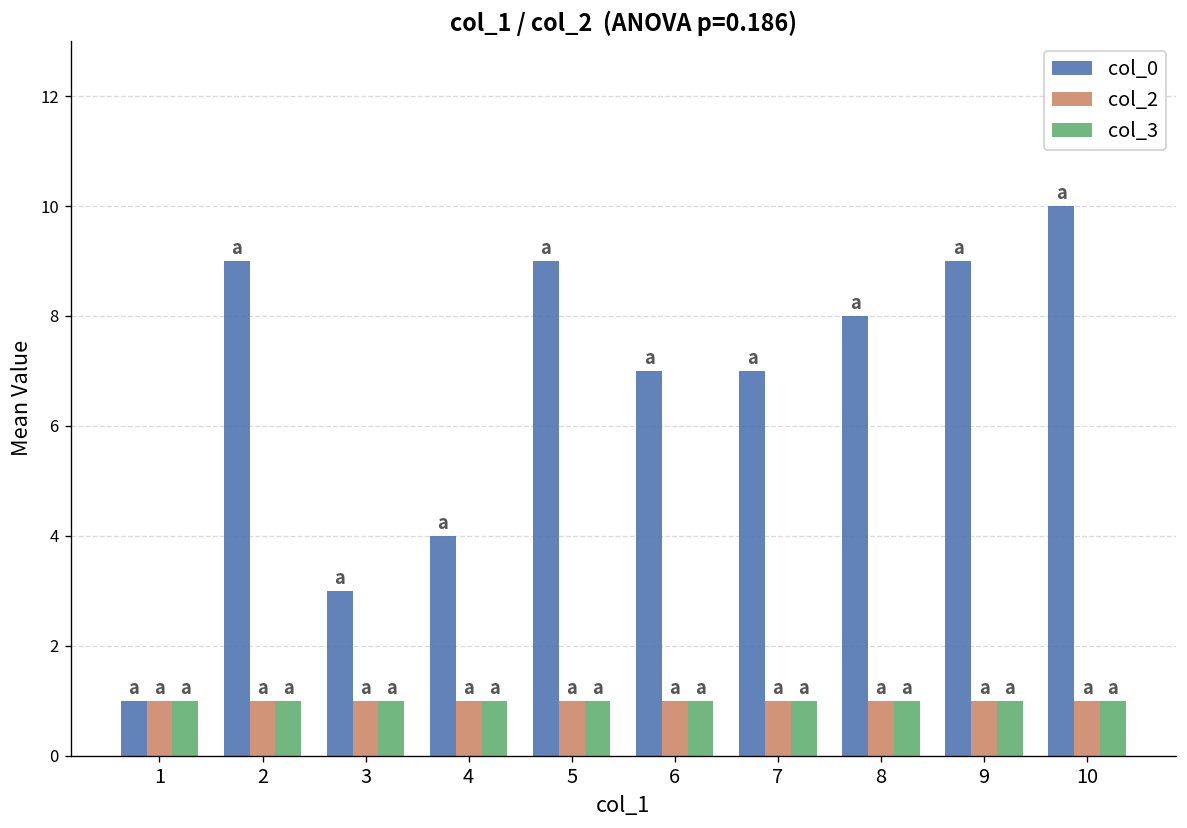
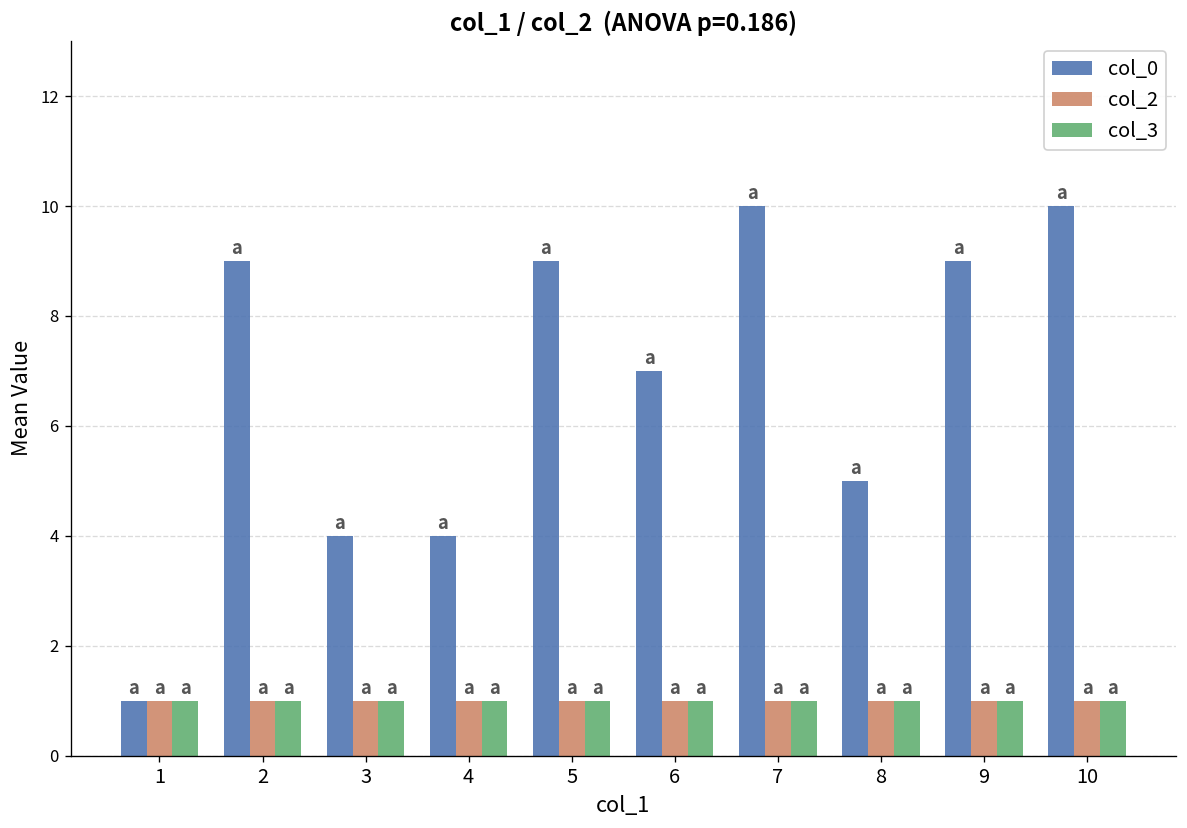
  {
    "col_0": {
      "1": 1,
      "2": 9,
-     "3": 3,
+     "3": 4,
      "4": 4,
      "5": 9,
      "6": 7,
-     "7": 7,
-     "8": 8,
+     "7": 10,
+     "8": 5,
      "9": 9,
      "10": 10
    },
    "col_2": {
      "1": 1,
      "2": 1,
      "3": 1,
      "4": 1,
      "5": 1,
      "6": 1,
      "7": 1,
      "8": 1,
      "9": 1,
      "10": 1
    },
    "col_3": {
      "1": 1,
      "2": 1,
      "3": 1,
      "4": 1,
      "5": 1,
      "6": 1,
      "7": 1,
      "8": 1,
      "9": 1,
      "10": 1
    }
  }
